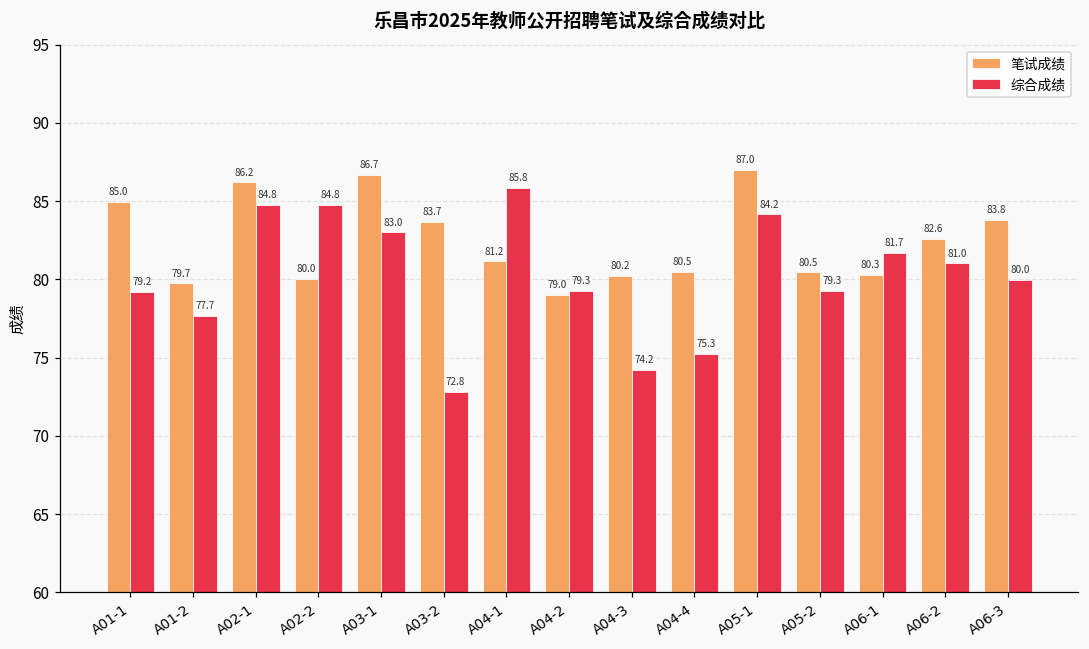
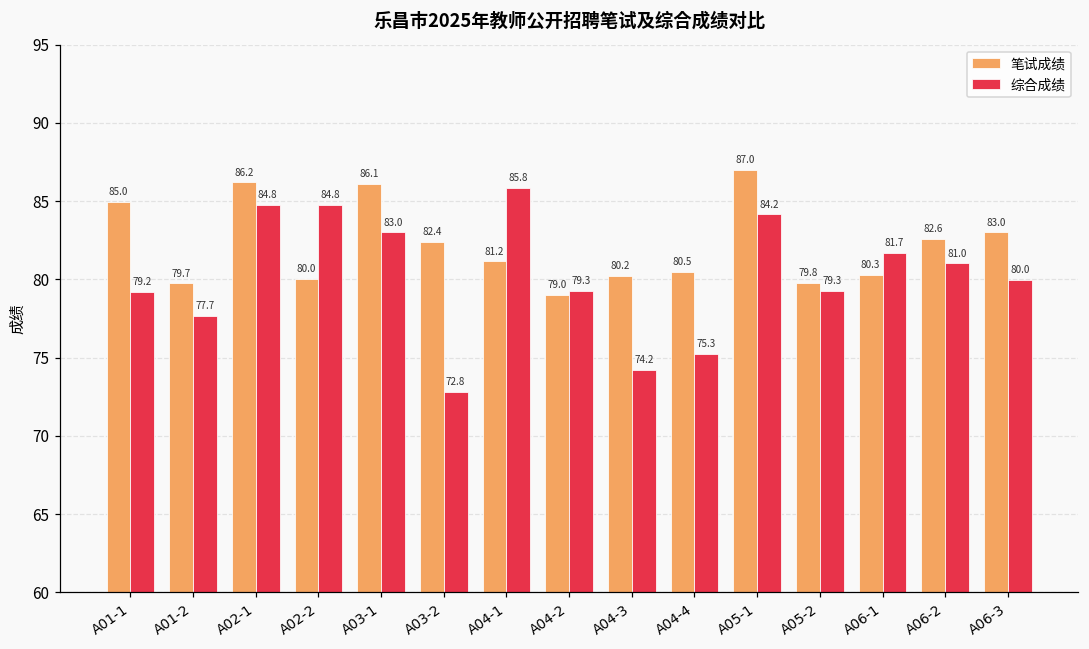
  {
    "笔试成绩": {
      "A01-1": 85.0,
      "A01-2": 79.7,
      "A02-1": 86.2,
      "A02-2": 80.0,
-     "A03-1": 86.7,
-     "A03-2": 83.7,
+     "A03-1": 86.1,
+     "A03-2": 82.4,
      "A04-1": 81.2,
      "A04-2": 79.0,
      "A04-3": 80.2,
      "A04-4": 80.5,
      "A05-1": 87.0,
-     "A05-2": 80.5,
+     "A05-2": 79.8,
      "A06-1": 80.3,
      "A06-2": 82.6,
-     "A06-3": 83.8
+     "A06-3": 83.0
    },
    "综合成绩": {
      "A01-1": 79.2,
      "A01-2": 77.7,
      "A02-1": 84.8,
      "A02-2": 84.8,
      "A03-1": 83.0,
      "A03-2": 72.8,
      "A04-1": 85.8,
      "A04-2": 79.3,
      "A04-3": 74.2,
      "A04-4": 75.3,
      "A05-1": 84.2,
      "A05-2": 79.3,
      "A06-1": 81.7,
      "A06-2": 81.0,
      "A06-3": 80.0
    }
  }
